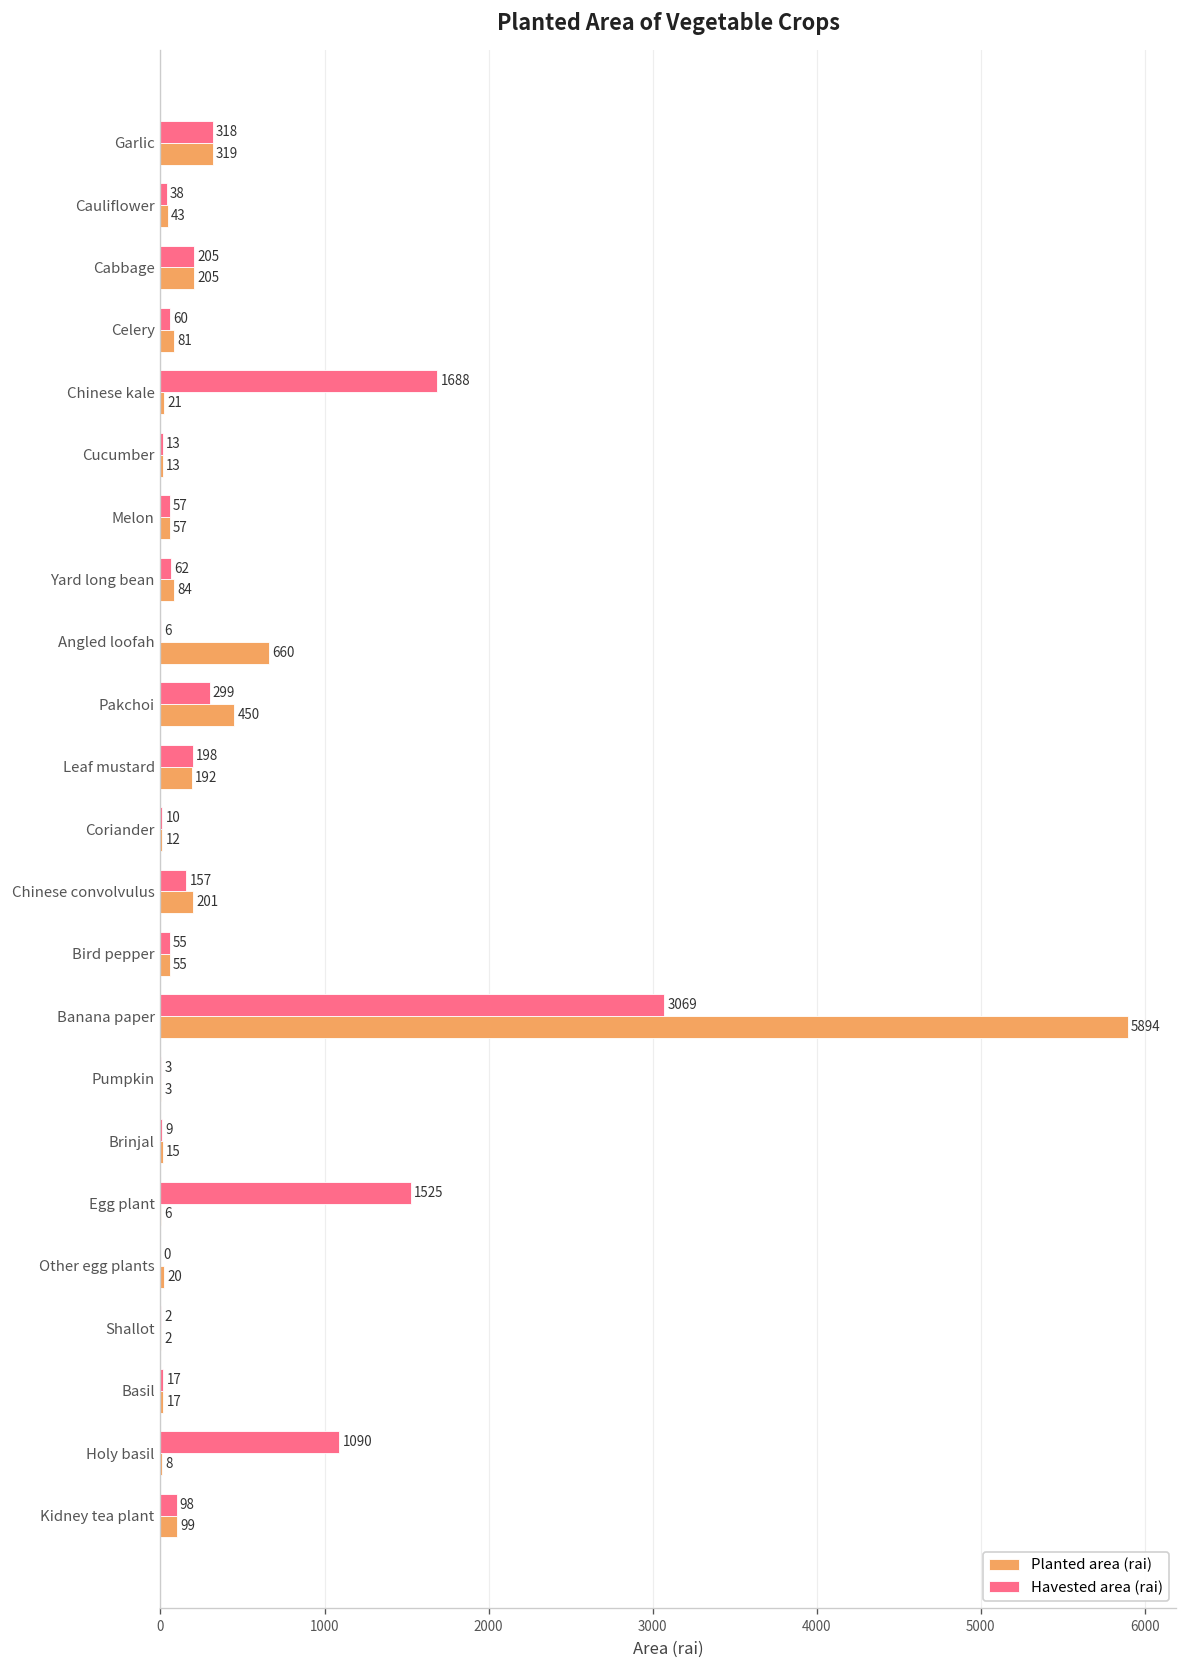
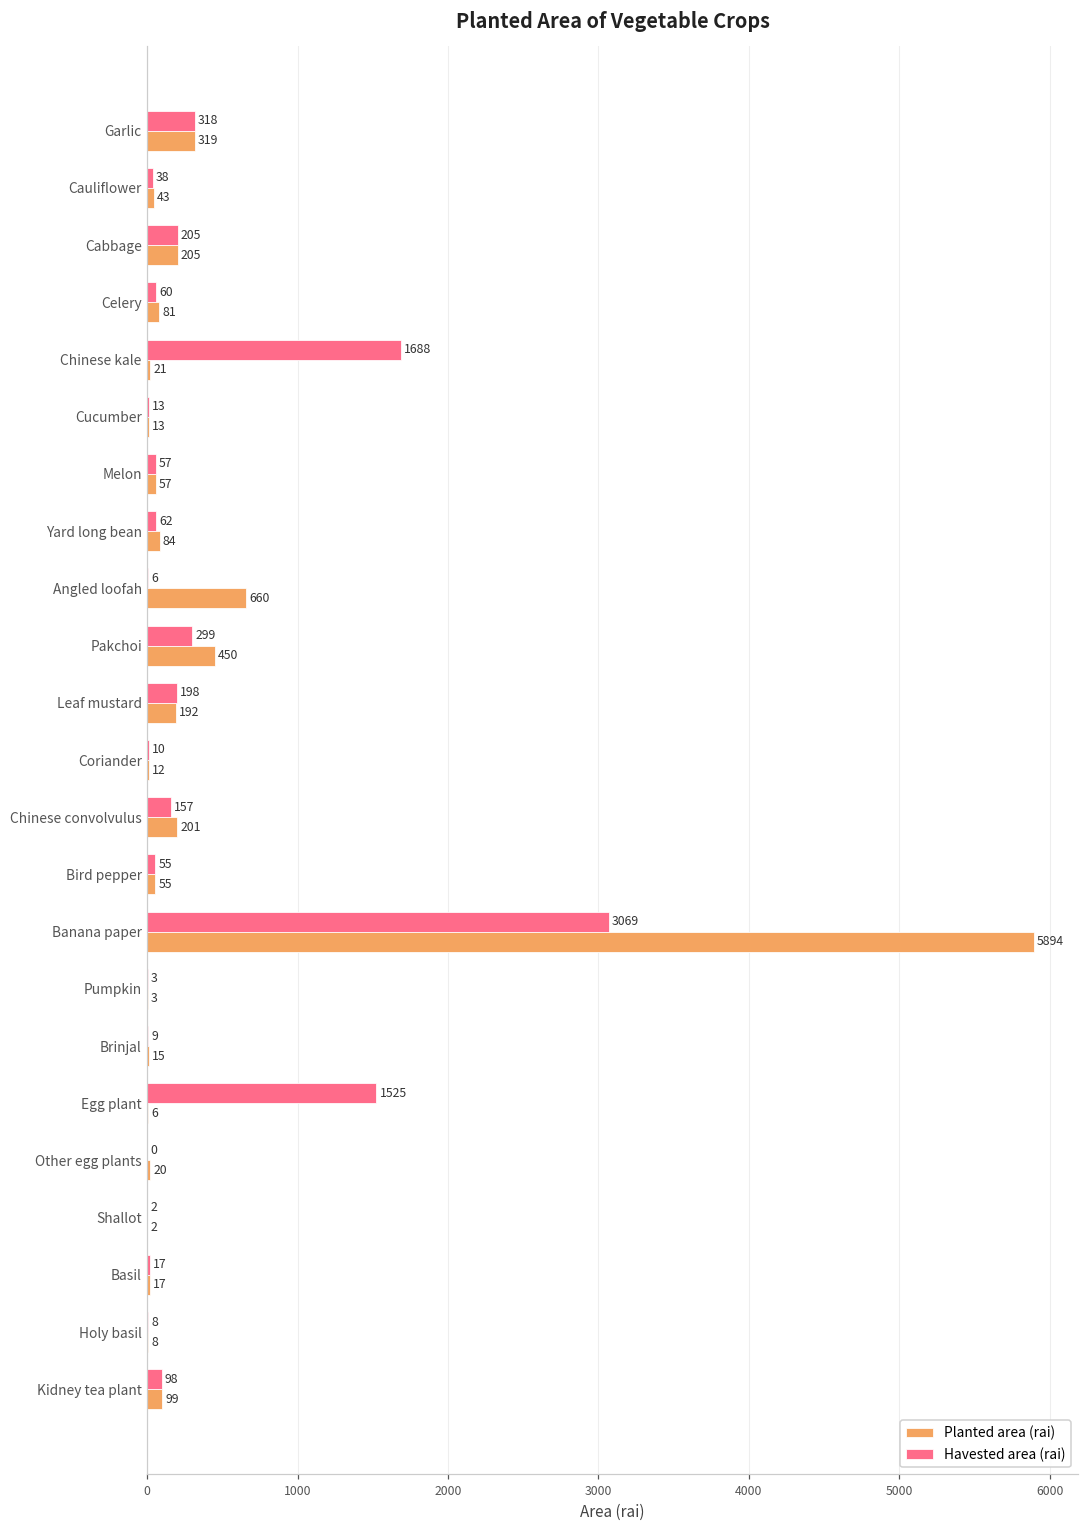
  {
    "Planted area (rai)": {
      "Garlic": 319,
      "Cauliflower": 43,
      "Cabbage": 205,
      "Celery": 81,
      "Chinese kale": 21,
      "Cucumber": 13,
      "Melon": 57,
      "Yard long bean": 84,
      "Angled loofah": 660,
      "Pakchoi": 450,
      "Leaf mustard": 192,
      "Coriander": 12,
      "Chinese convolvulus": 201,
      "Bird pepper": 55,
      "Banana paper": 5894,
      "Pumpkin": 3,
      "Brinjal": 15,
      "Egg plant": 6,
      "Other egg plants": 20,
      "Shallot": 2,
      "Basil": 17,
      "Holy basil": 8,
      "Kidney tea plant": 99
    },
    "Havested area (rai)": {
      "Garlic": 318,
      "Cauliflower": 38,
      "Cabbage": 205,
      "Celery": 60,
      "Chinese kale": 1688,
      "Cucumber": 13,
      "Melon": 57,
      "Yard long bean": 62,
      "Angled loofah": 6,
      "Pakchoi": 299,
      "Leaf mustard": 198,
      "Coriander": 10,
      "Chinese convolvulus": 157,
      "Bird pepper": 55,
      "Banana paper": 3069,
      "Pumpkin": 3,
      "Brinjal": 9,
      "Egg plant": 1525,
      "Other egg plants": 0,
      "Shallot": 2,
      "Basil": 17,
-     "Holy basil": 1090,
+     "Holy basil": 8,
      "Kidney tea plant": 98
    }
  }
